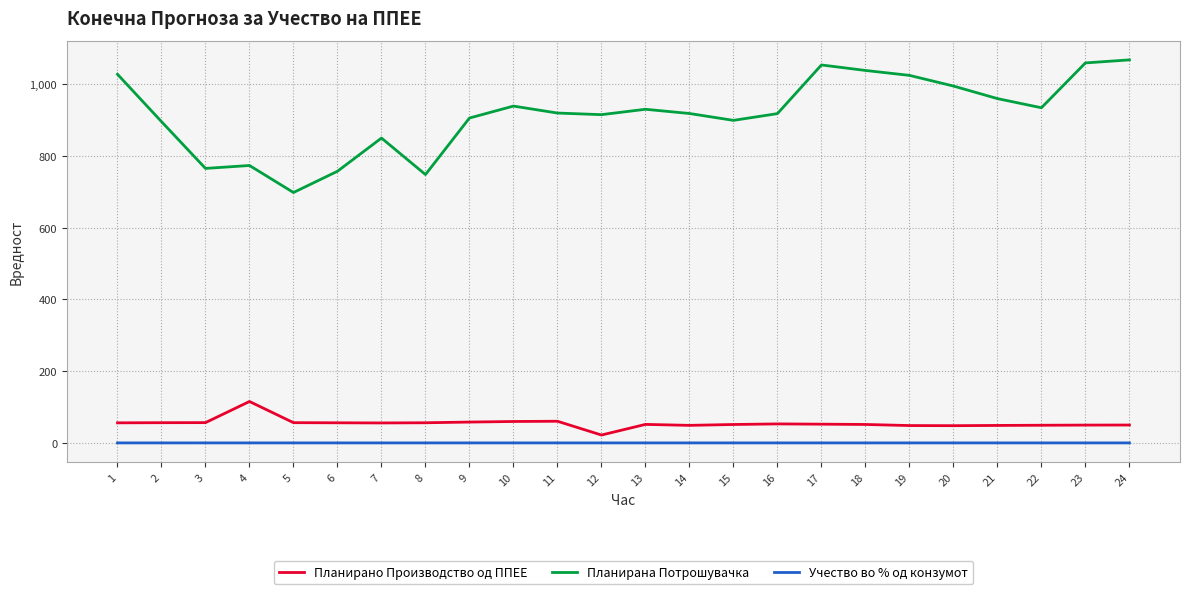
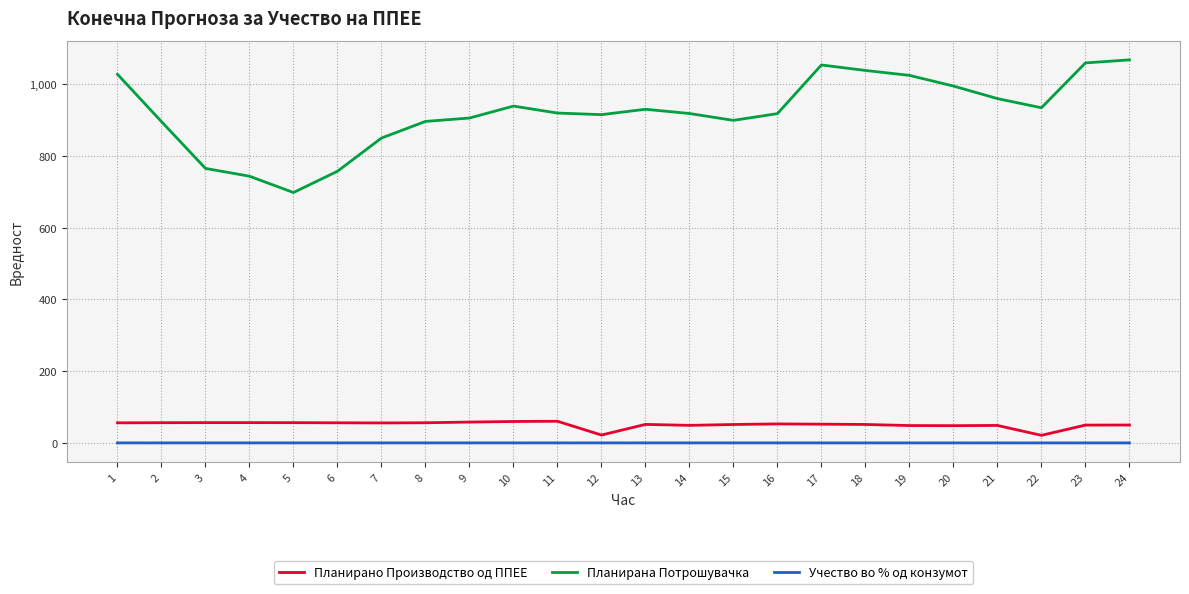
  {
    "Планирано Производство од ППЕЕ": {
      "1": "60",
      "2": "60",
      "3": "60",
-     "4": "120",
+     "4": "60",
      "5": "60",
      "6": "60",
      "7": "60",
      "8": "60",
      "9": "60",
      "10": "60",
      "11": "60",
      "12": "20",
      "13": "50",
      "14": "50",
      "15": "50",
      "16": "50",
      "17": "50",
      "18": "50",
      "19": "50",
      "20": "50",
      "21": "50",
-     "22": "50",
+     "22": "20",
      "23": "50",
      "24": "50"
    },
    "Планирана Потрошувачка": {
      "1": "1,030",
      "2": "900",
      "3": "760",
-     "4": "770",
+     "4": "740",
      "5": "700",
      "6": "760",
      "7": "850",
-     "8": "750",
+     "8": "900",
      "9": "910",
      "10": "940",
      "11": "920",
      "12": "910",
      "13": "930",
      "14": "920",
      "15": "900",
      "16": "920",
      "17": "1,050",
      "18": "1,040",
      "19": "1,020",
      "20": "990",
      "21": "960",
      "22": "930",
      "23": "1,060",
      "24": "1,070"
    },
    "Учество во % од конзумот": {
      "1": "0",
      "2": "0",
      "3": "0",
      "4": "0",
      "5": "0",
      "6": "0",
      "7": "0",
      "8": "0",
      "9": "0",
      "10": "0",
      "11": "0",
      "12": "0",
      "13": "0",
      "14": "0",
      "15": "0",
      "16": "0",
      "17": "0",
      "18": "0",
      "19": "0",
      "20": "0",
      "21": "0",
      "22": "0",
      "23": "0",
      "24": "0"
    }
  }
